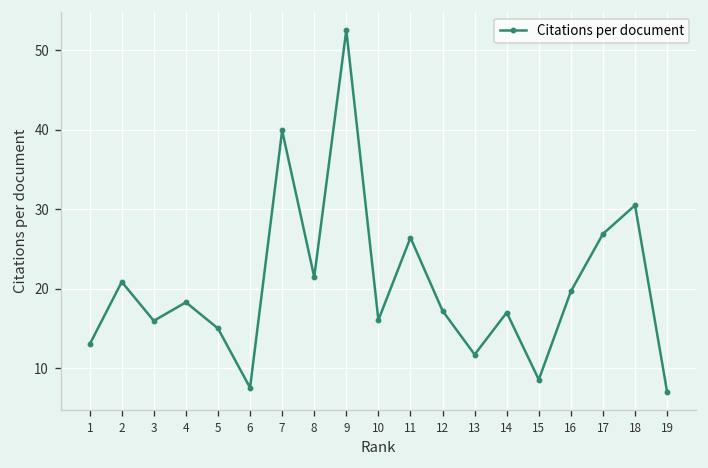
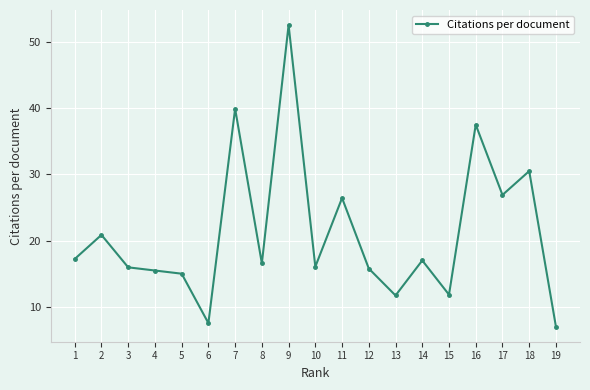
  {
-   "1": 13,
+   "1": 17,
    "2": 21,
    "3": 16,
-   "4": 18,
+   "4": 15,
    "5": 15,
    "6": 8,
    "7": 40,
-   "8": 21,
+   "8": 17,
    "9": 53,
    "10": 16,
    "11": 26,
-   "12": 17,
+   "12": 16,
    "13": 12,
    "14": 17,
-   "15": 9,
-   "16": 20,
+   "15": 12,
+   "16": 38,
    "17": 27,
    "18": 31,
    "19": 7
  }
